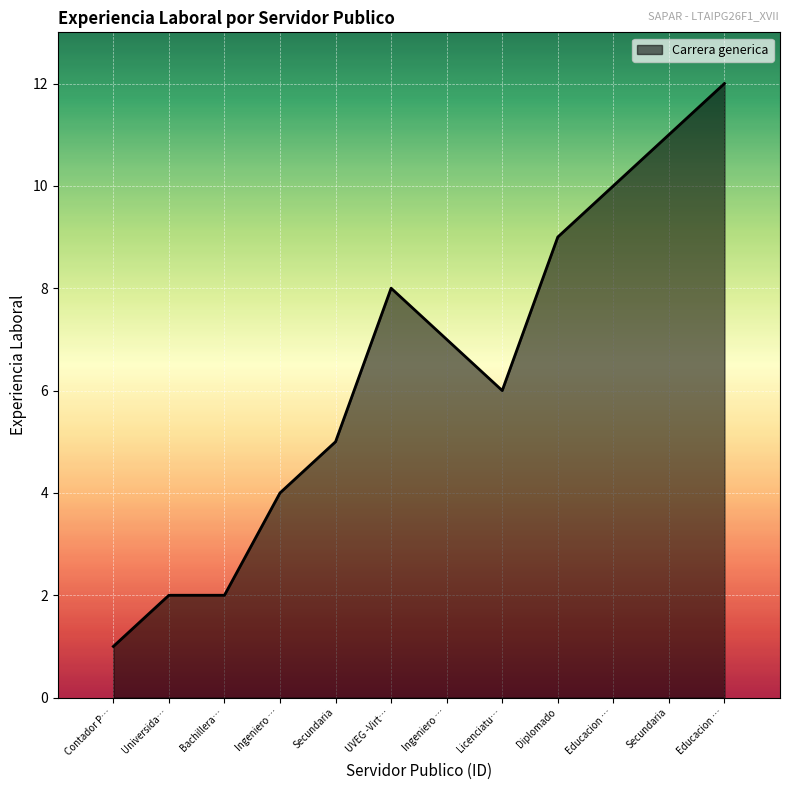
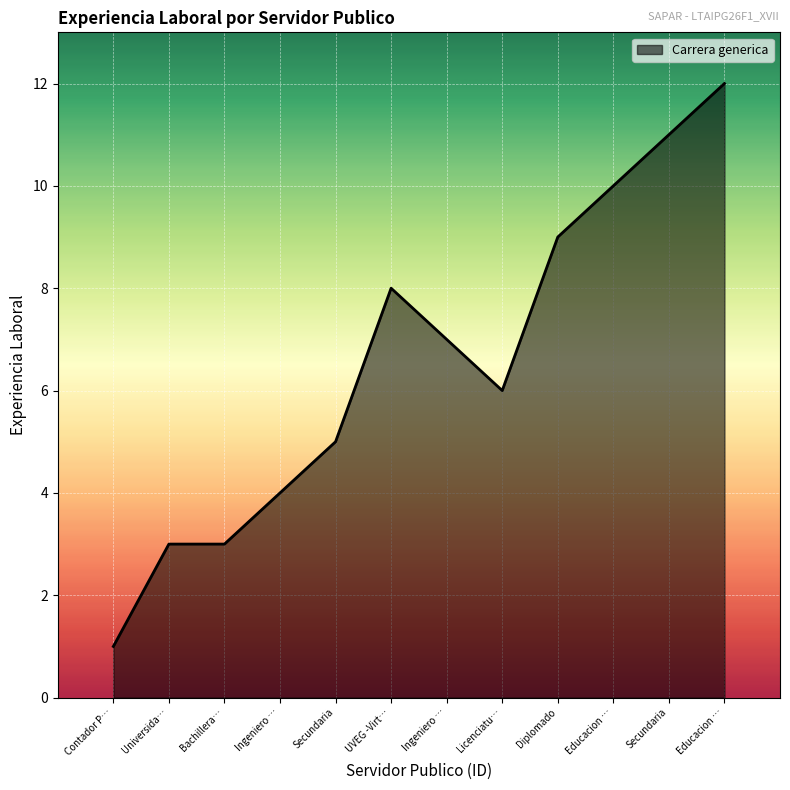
  {
    "Contador P…": 1,
-   "Universida…": 2,
-   "Bachillera…": 2,
+   "Universida…": 3,
+   "Bachillera…": 3,
    "UVEG -Virt…": 8,
    "Licenciatu…": 6,
    "Diplomado": 9
  }
